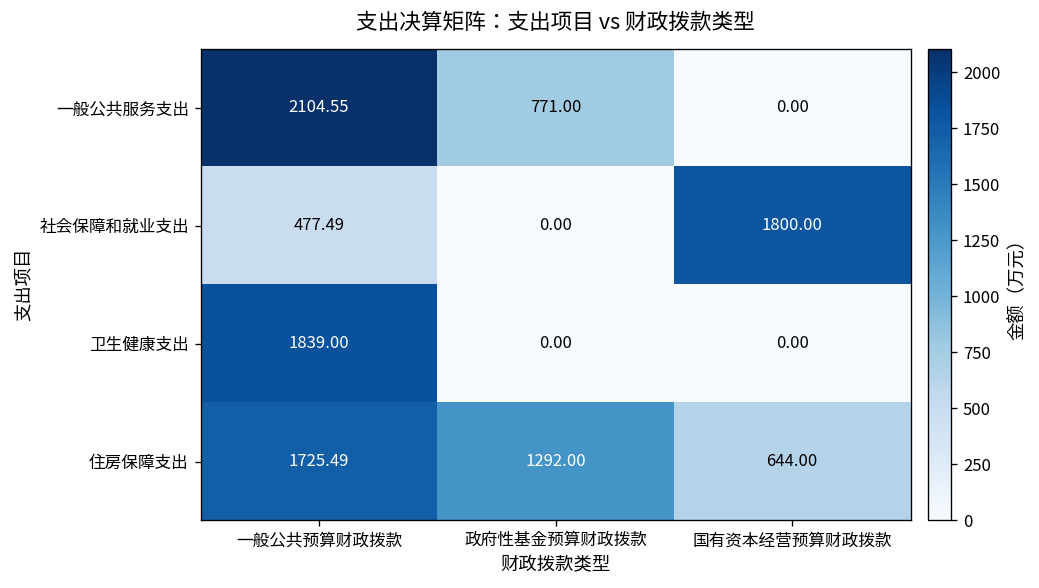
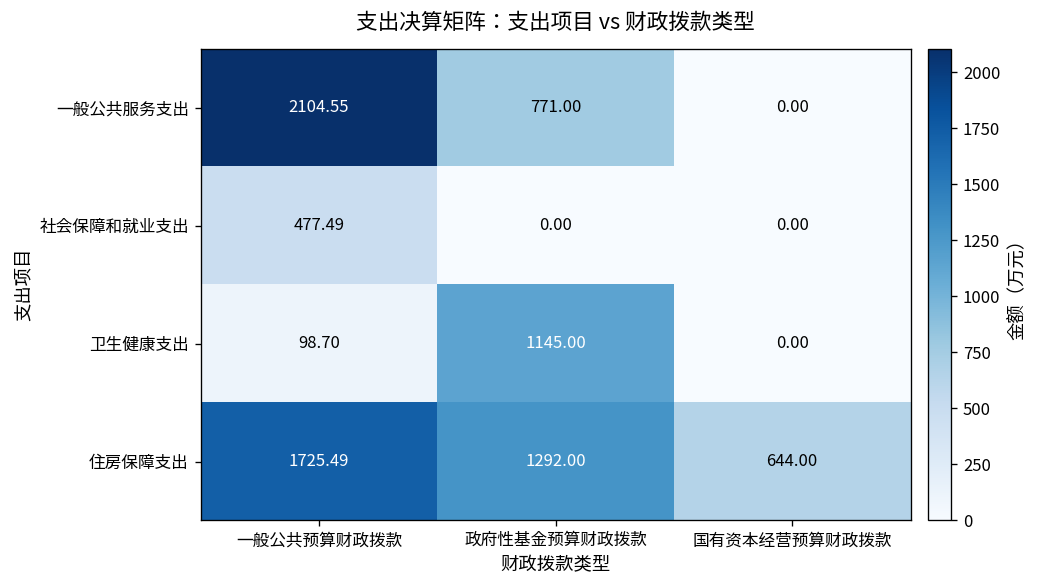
  {
    "一般公共服务支出": {
      "一般公共预算财政拨款": 2104.55,
      "政府性基金预算财政拨款": 771.00,
      "国有资本经营预算财政拨款": 0.00
    },
    "社会保障和就业支出": {
      "一般公共预算财政拨款": 477.49,
      "政府性基金预算财政拨款": 0.00,
-     "国有资本经营预算财政拨款": 1800.00
+     "国有资本经营预算财政拨款": 0.00
    },
    "卫生健康支出": {
-     "一般公共预算财政拨款": 1839.00,
-     "政府性基金预算财政拨款": 0.00,
+     "一般公共预算财政拨款": 98.70,
+     "政府性基金预算财政拨款": 1145.00,
      "国有资本经营预算财政拨款": 0.00
    },
    "住房保障支出": {
      "一般公共预算财政拨款": 1725.49,
      "政府性基金预算财政拨款": 1292.00,
      "国有资本经营预算财政拨款": 644.00
    }
  }
